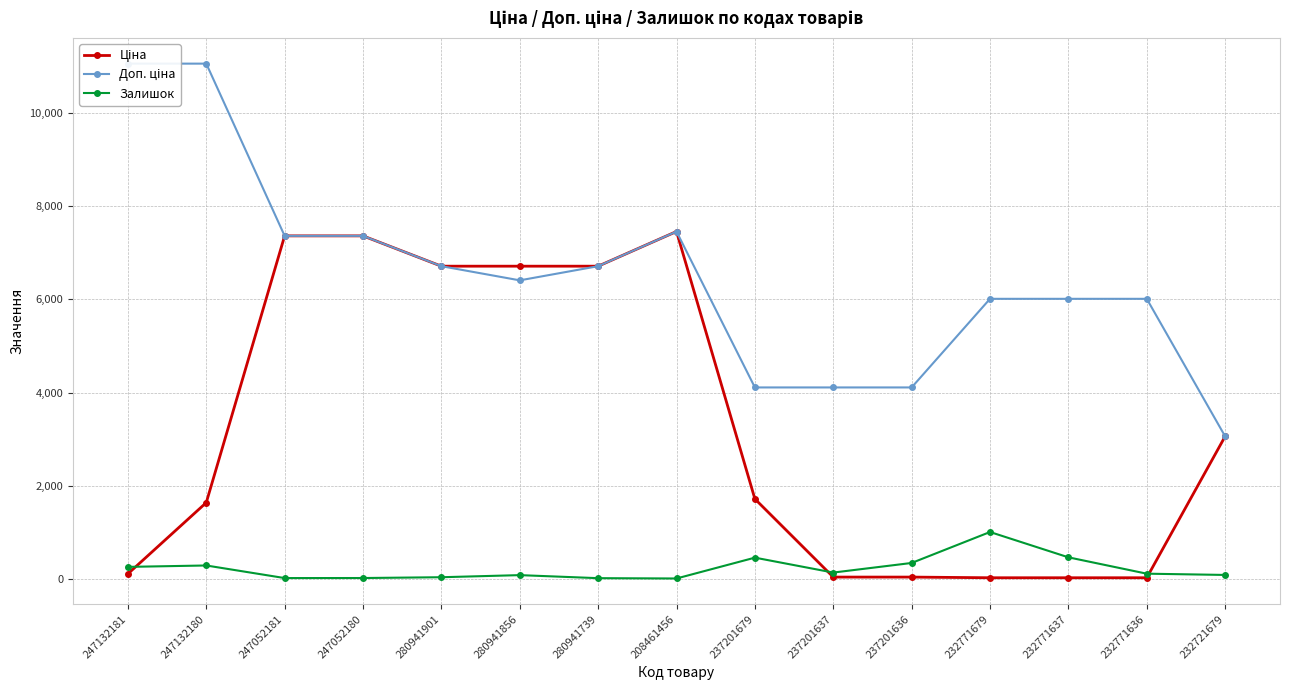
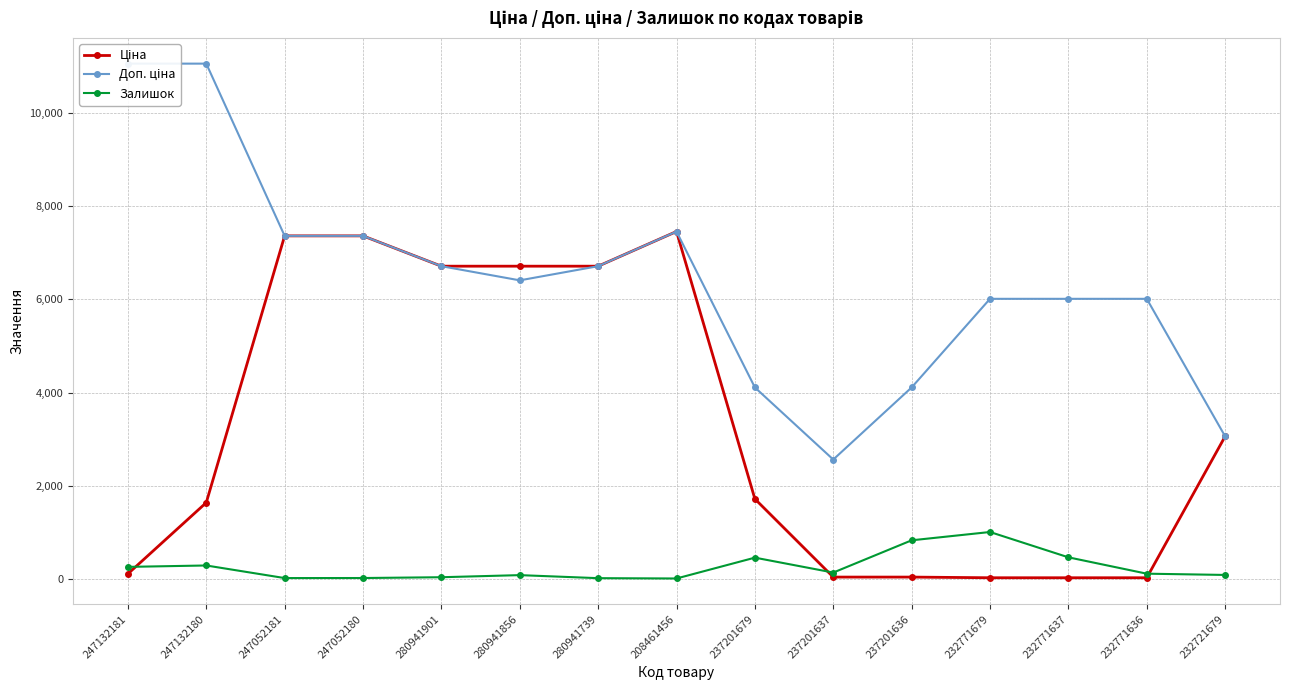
  {
    "Ціна": {
      "247132181": "100",
      "247132180": "1,600",
      "280941856": "6,700",
      "237201679": "1,700",
      "237201637": "0",
      "237201636": "0",
      "232771679": "0",
      "232771637": "0",
      "232771636": "0"
    },
    "Доп. ціна": {
      "247132180": "11,100",
      "280941856": "6,400",
      "237201679": "4,100",
-     "237201637": "4,100",
+     "237201637": "2,600",
      "237201636": "4,100",
      "232771679": "6,000",
      "232771637": "6,000",
      "232771636": "6,000"
    },
    "Залишок": {
      "247132181": "300",
      "247132180": "300",
      "247052181": "0",
      "247052180": "0",
      "280941901": "0",
      "280941856": "100",
      "280941739": "0",
      "208461456": "0",
      "237201679": "500",
      "237201637": "100",
-     "237201636": "300",
+     "237201636": "800",
      "232771679": "1,000",
      "232771637": "500",
      "232771636": "100",
      "232721679": "100"
    }
  }
